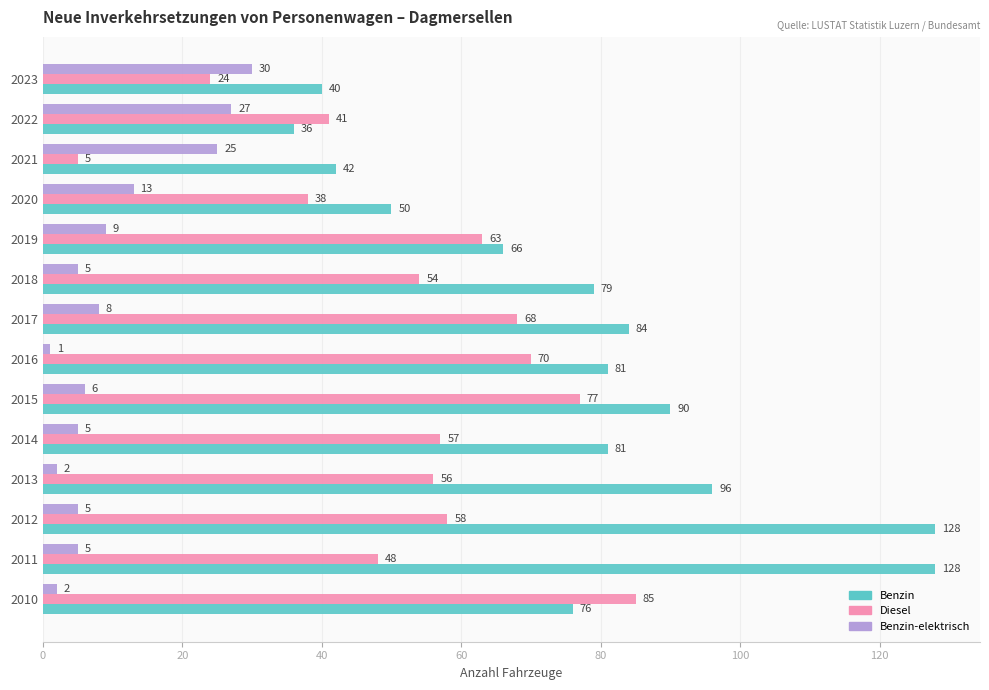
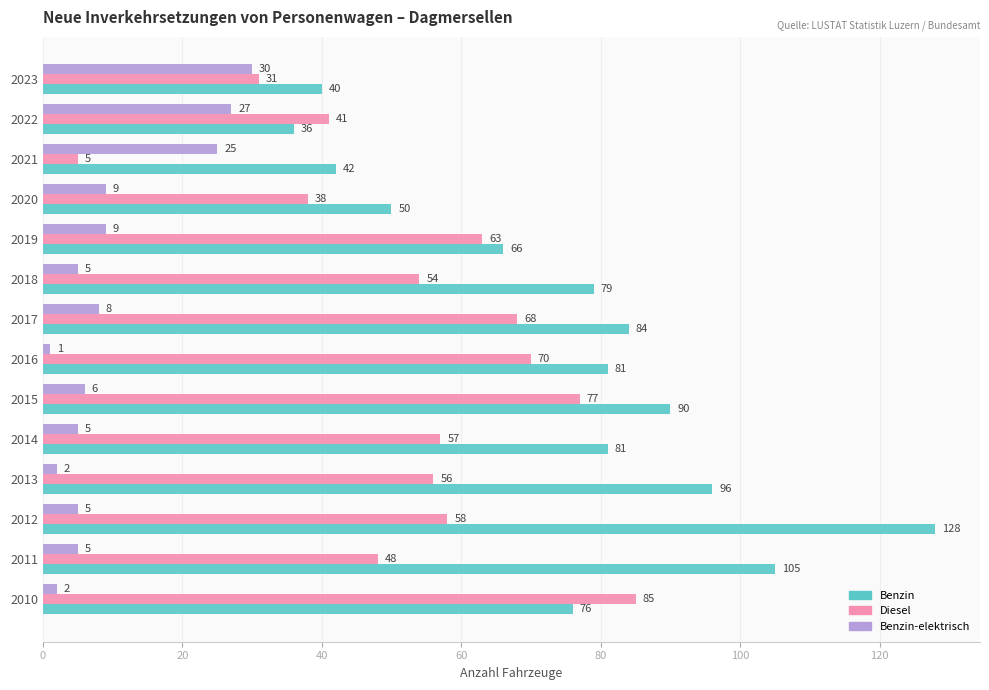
  {
    "Benzin": {
      "2023": 40,
      "2022": 36,
      "2021": 42,
      "2020": 50,
      "2019": 66,
      "2018": 79,
      "2017": 84,
      "2016": 81,
      "2015": 90,
      "2014": 81,
      "2013": 96,
      "2012": 128,
-     "2011": 128,
+     "2011": 105,
      "2010": 76
    },
    "Diesel": {
-     "2023": 24,
+     "2023": 31,
      "2022": 41,
      "2021": 5,
      "2020": 38,
      "2019": 63,
      "2018": 54,
      "2017": 68,
      "2016": 70,
      "2015": 77,
      "2014": 57,
      "2013": 56,
      "2012": 58,
      "2011": 48,
      "2010": 85
    },
    "Benzin-elektrisch": {
      "2023": 30,
      "2022": 27,
      "2021": 25,
-     "2020": 13,
+     "2020": 9,
      "2019": 9,
      "2018": 5,
      "2017": 8,
      "2016": 1,
      "2015": 6,
      "2014": 5,
      "2013": 2,
      "2012": 5,
      "2011": 5,
      "2010": 2
    }
  }
